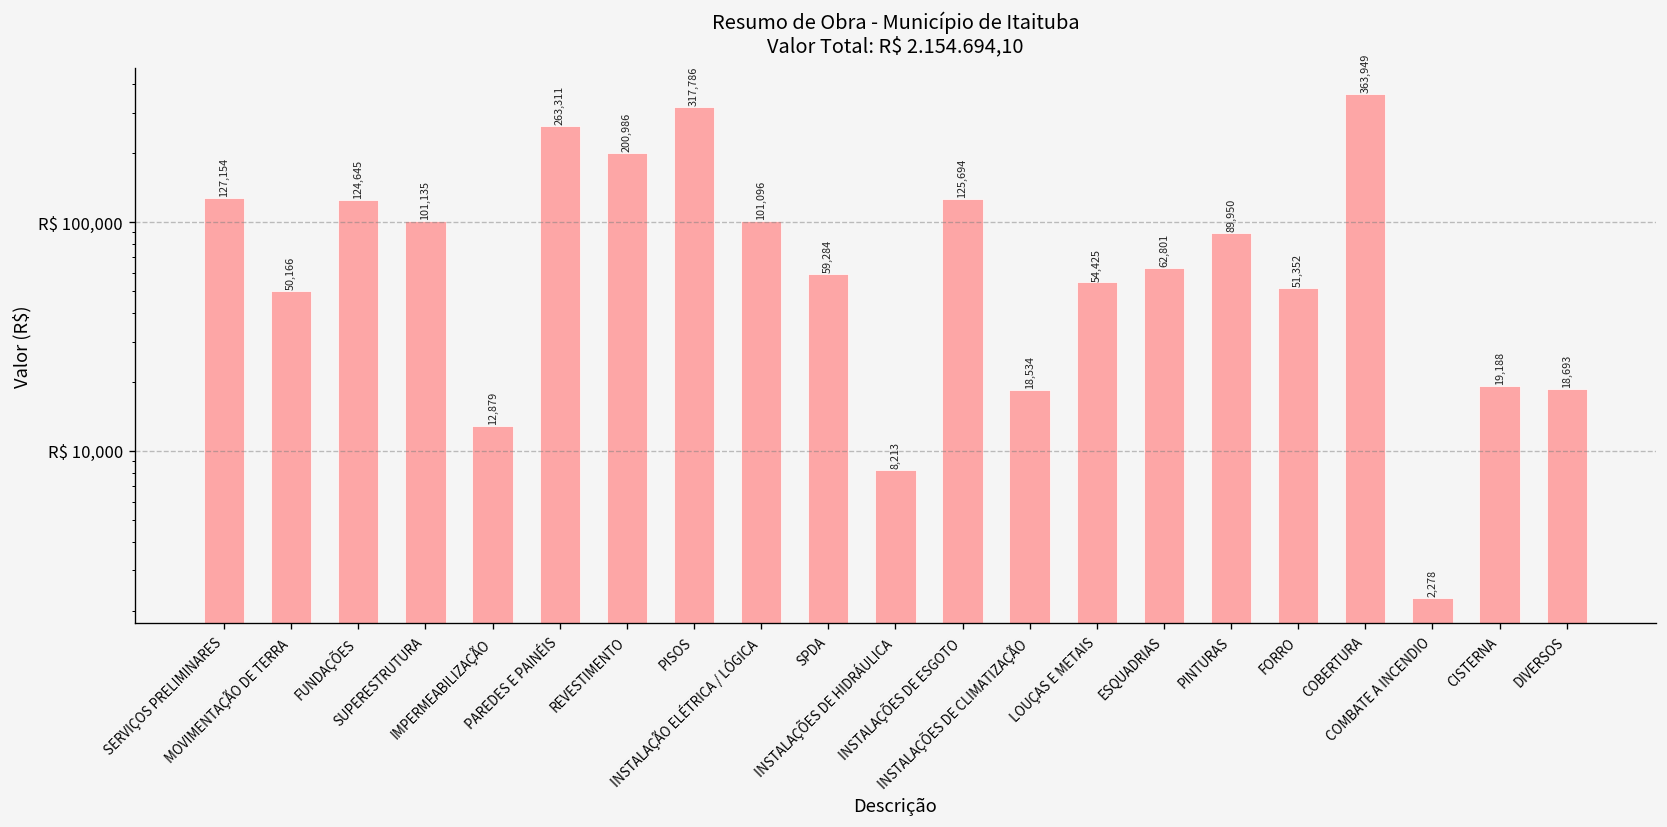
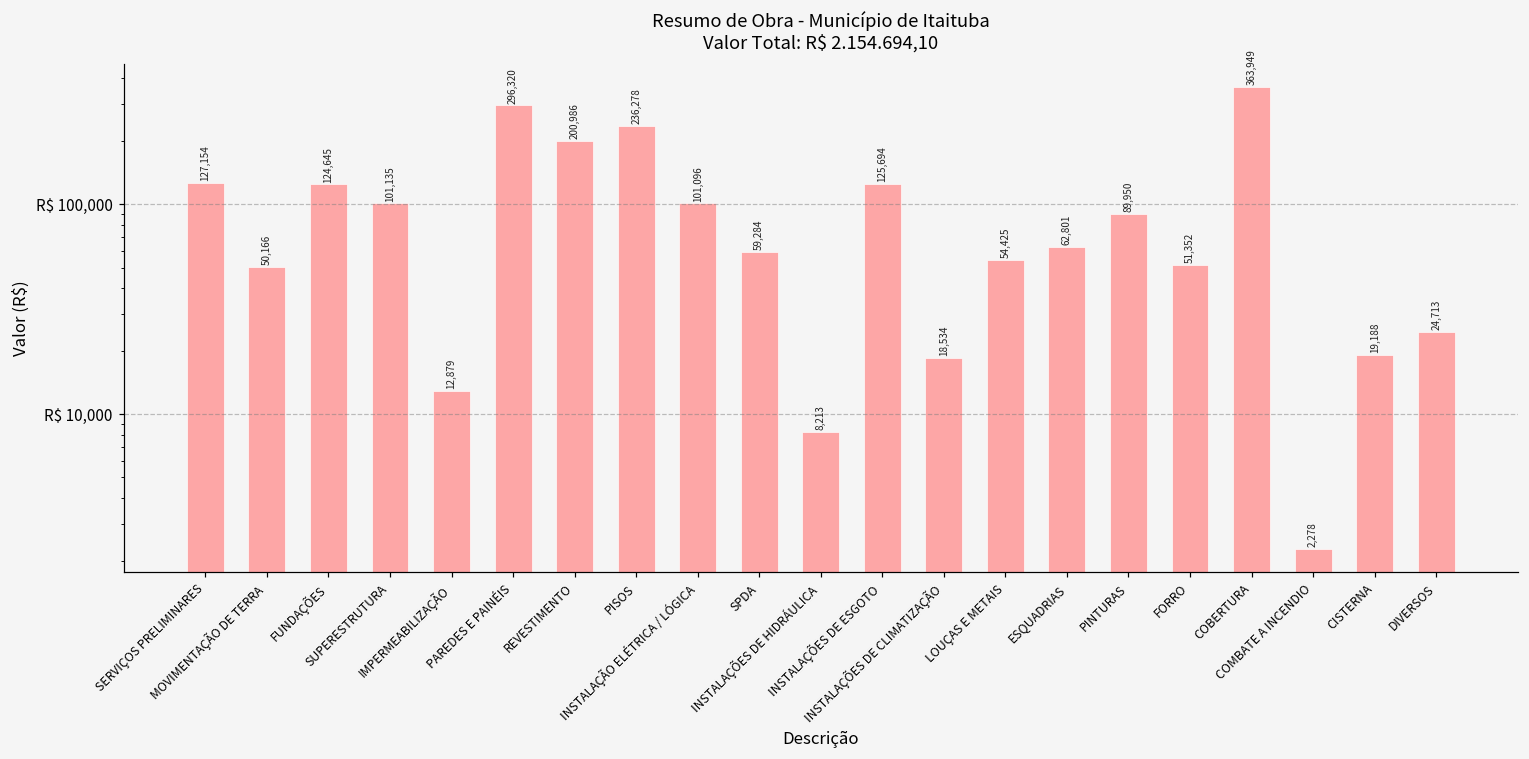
  {
    "SERVIÇOS PRELIMINARES": "127,154",
    "MOVIMENTAÇÃO DE TERRA": "50,166",
    "FUNDAÇÕES": "124,645",
    "SUPERESTRUTURA": "101,135",
    "IMPERMEABILIZAÇÃO": "12,879",
-   "PAREDES E PAINÉIS": "263,311",
+   "PAREDES E PAINÉIS": "296,320",
    "REVESTIMENTO": "200,986",
-   "PISOS": "317,786",
+   "PISOS": "236,278",
    "INSTALAÇÃO ELÉTRICA / LÓGICA": "101,096",
    "SPDA": "59,284",
    "INSTALAÇÕES DE HIDRÁULICA": "8,213",
    "INSTALAÇÕES DE ESGOTO": "125,694",
    "INSTALAÇÕES DE CLIMATIZAÇÃO": "18,534",
    "LOUÇAS E METAIS": "54,425",
    "ESQUADRIAS": "62,801",
    "PINTURAS": "89,950",
    "FORRO": "51,352",
    "COBERTURA": "363,949",
    "COMBATE A INCENDIO": "2,278",
    "CISTERNA": "19,188",
-   "DIVERSOS": "18,693"
+   "DIVERSOS": "24,713"
  }
